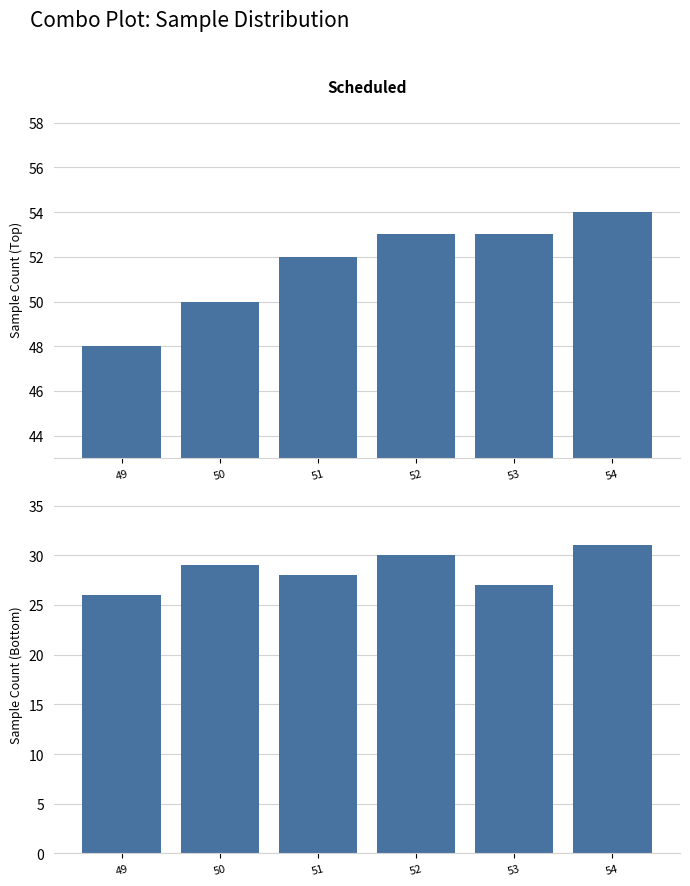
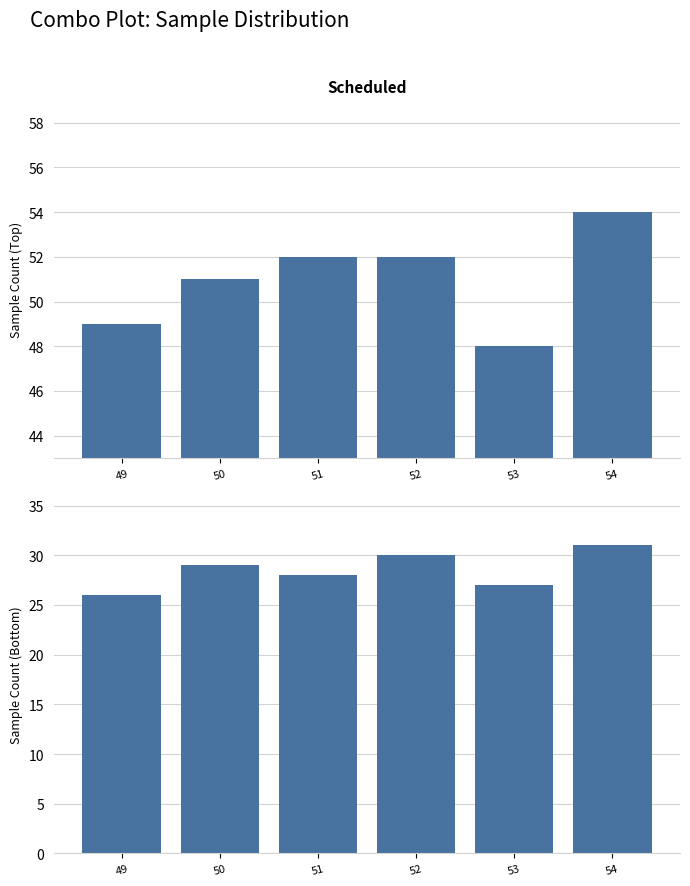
  {
    "Scheduled": {
-     "49": 48,
-     "50": 50,
+     "49": 49,
+     "50": 51,
      "51": 52,
-     "52": 53,
-     "53": 53,
+     "52": 52,
+     "53": 48,
      "54": 54
    }
  }
